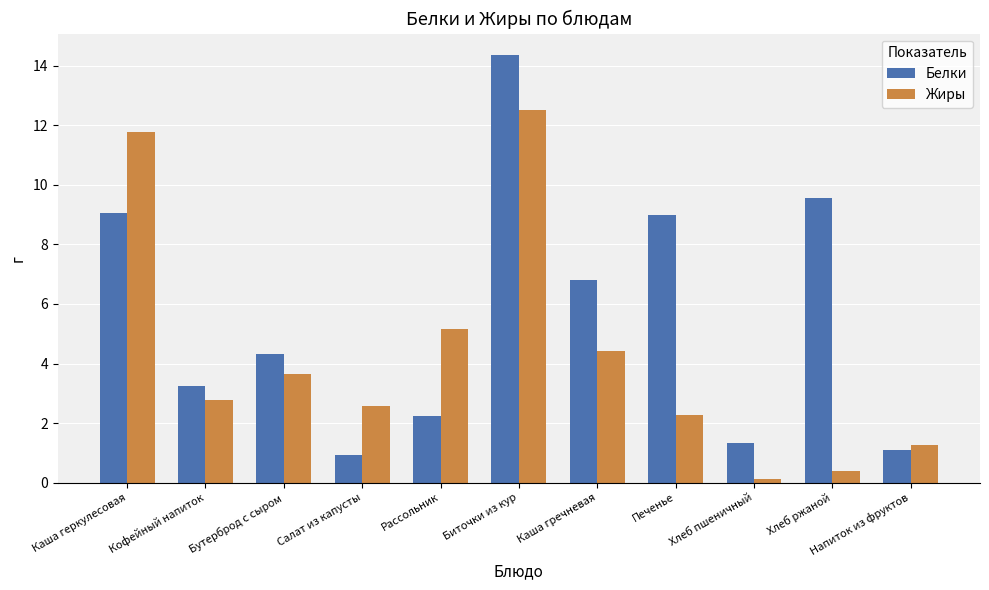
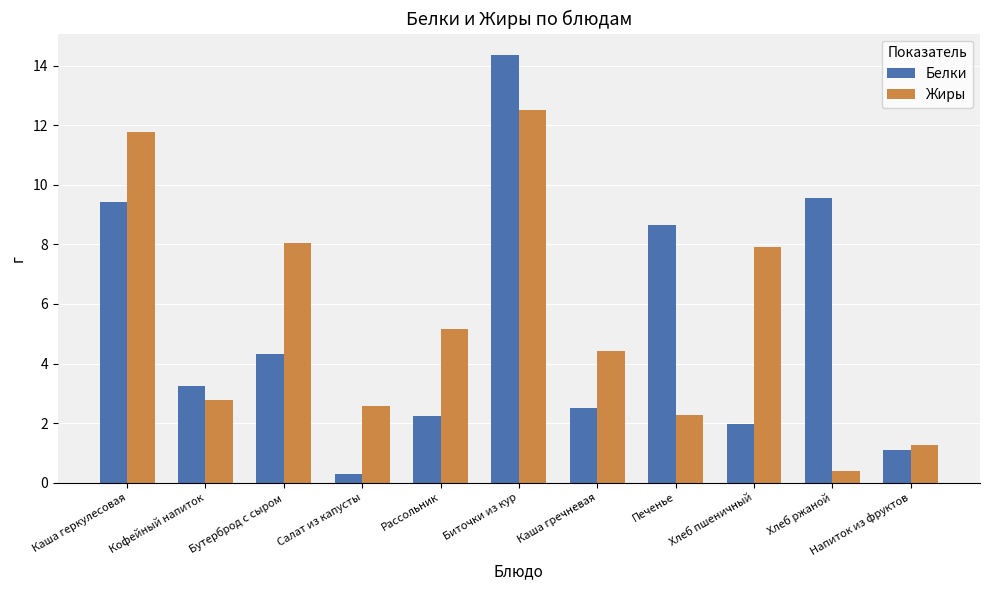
  {
    "Белки": {
-     "Каша геркулесовая": 9.1,
+     "Каша геркулесовая": 9.4,
      "Кофейный напиток": 3.2,
      "Бутерброд с сыром": 4.3,
-     "Салат из капусты": 0.9,
+     "Салат из капусты": 0.3,
      "Рассольник": 2.2,
      "Биточки из кур": 14.4,
-     "Каша гречневая": 6.8,
-     "Печенье": 9.0,
-     "Хлеб пшеничный": 1.3,
+     "Каша гречневая": 2.5,
+     "Печенье": 8.6,
+     "Хлеб пшеничный": 2.0,
      "Хлеб ржаной": 9.6,
      "Напиток из фруктов": 1.1
    },
    "Жиры": {
      "Каша геркулесовая": 11.8,
      "Кофейный напиток": 2.8,
-     "Бутерброд с сыром": 3.7,
+     "Бутерброд с сыром": 8.0,
      "Салат из капусты": 2.6,
      "Рассольник": 5.2,
      "Биточки из кур": 12.5,
      "Каша гречневая": 4.4,
      "Печенье": 2.3,
-     "Хлеб пшеничный": 0.1,
+     "Хлеб пшеничный": 7.9,
      "Хлеб ржаной": 0.4,
      "Напиток из фруктов": 1.3
    }
  }
